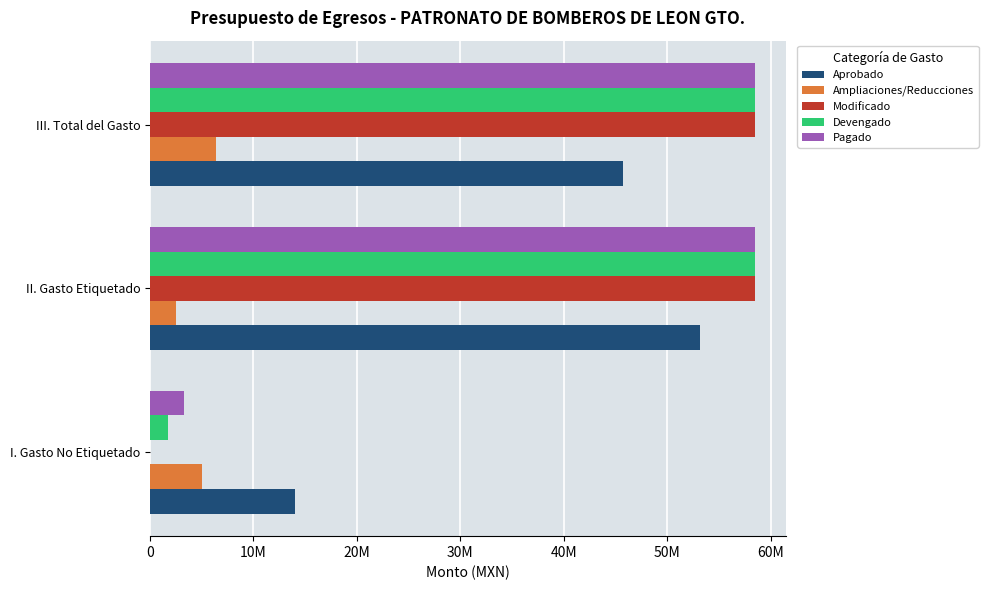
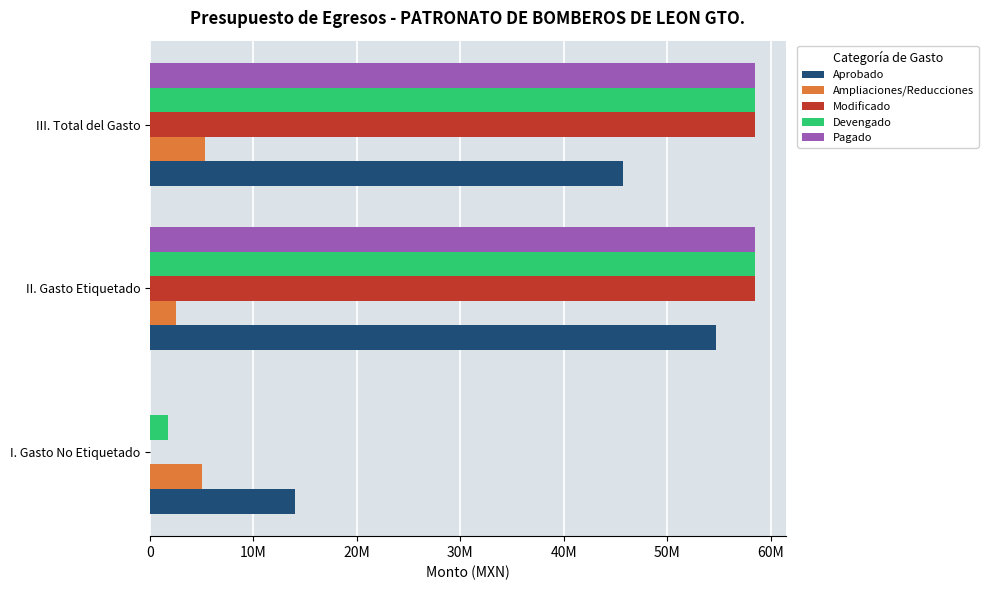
  {
    "Aprobado": {
      "III. Total del Gasto": 45700000,
-     "II. Gasto Etiquetado": 53200000,
+     "II. Gasto Etiquetado": 54700000,
      "I. Gasto No Etiquetado": 14000000
    },
    "Ampliaciones/Reducciones": {
-     "III. Total del Gasto": 6400000,
+     "III. Total del Gasto": 5300000,
      "II. Gasto Etiquetado": 2500000,
      "I. Gasto No Etiquetado": 5000000
    },
    "Modificado": {
      "III. Total del Gasto": 58500000,
      "II. Gasto Etiquetado": 58500000,
      "I. Gasto No Etiquetado": 0
    },
    "Devengado": {
      "III. Total del Gasto": 58500000,
      "II. Gasto Etiquetado": 58500000,
      "I. Gasto No Etiquetado": 1800000
    },
    "Pagado": {
      "III. Total del Gasto": 58500000,
      "II. Gasto Etiquetado": 58500000,
-     "I. Gasto No Etiquetado": 3300000
+     "I. Gasto No Etiquetado": 0
    }
  }
